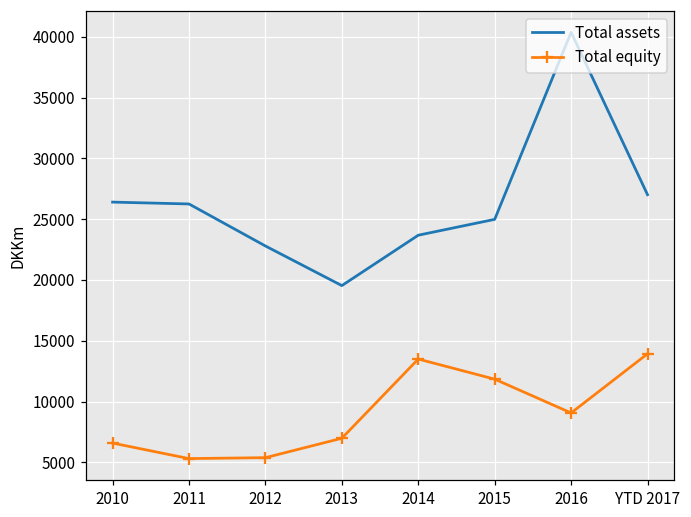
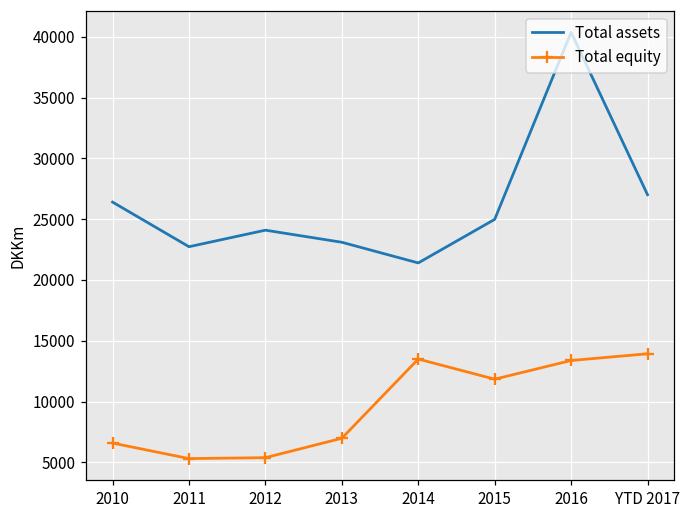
  {
    "Total assets": {
      "2010": 26400,
-     "2011": 26300,
-     "2012": 22800,
-     "2013": 19500,
-     "2014": 23700,
+     "2011": 22700,
+     "2012": 24100,
+     "2013": 23100,
+     "2014": 21400,
      "2015": 25000,
      "YTD 2017": 27000
    },
    "Total equity": {
      "2010": 6600,
      "2011": 5300,
      "2012": 5400,
      "2013": 7000,
      "2014": 13500,
      "2015": 11800,
-     "2016": 9100,
+     "2016": 13400,
      "YTD 2017": 13900
    }
  }
